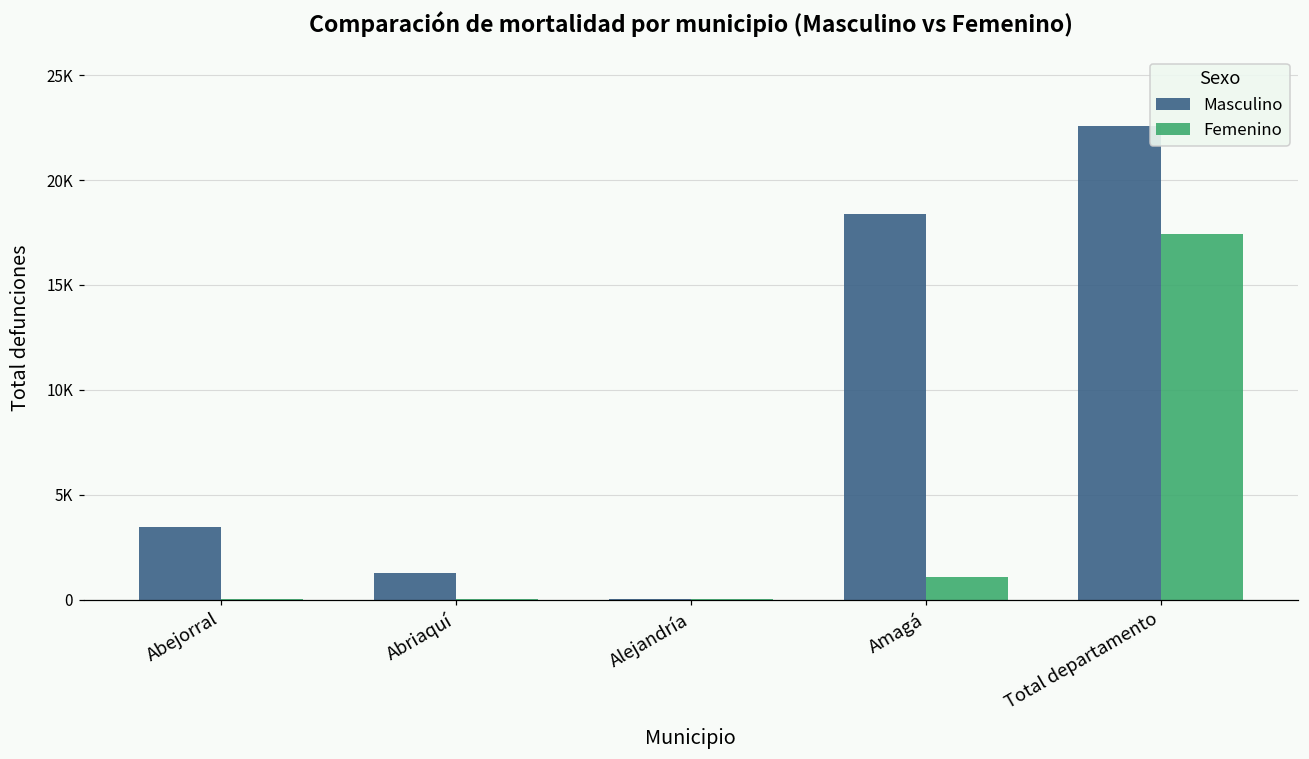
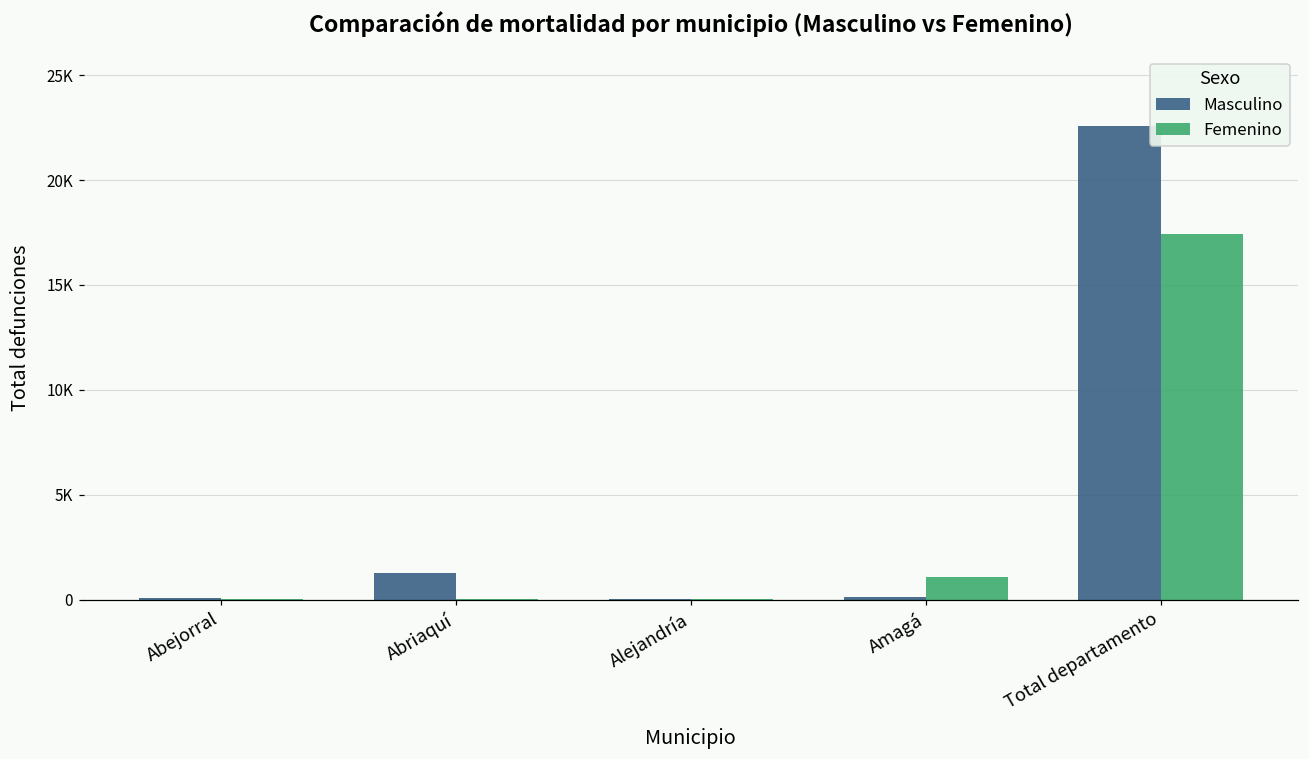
  {
    "Masculino": {
-     "Abejorral": 3500,
+     "Abejorral": 100,
      "Abriaquí": 1300,
-     "Amagá": 18400,
+     "Amagá": 100,
      "Total departamento": 22600
    },
    "Femenino": {
      "Amagá": 1100,
      "Total departamento": 17400
    }
  }
